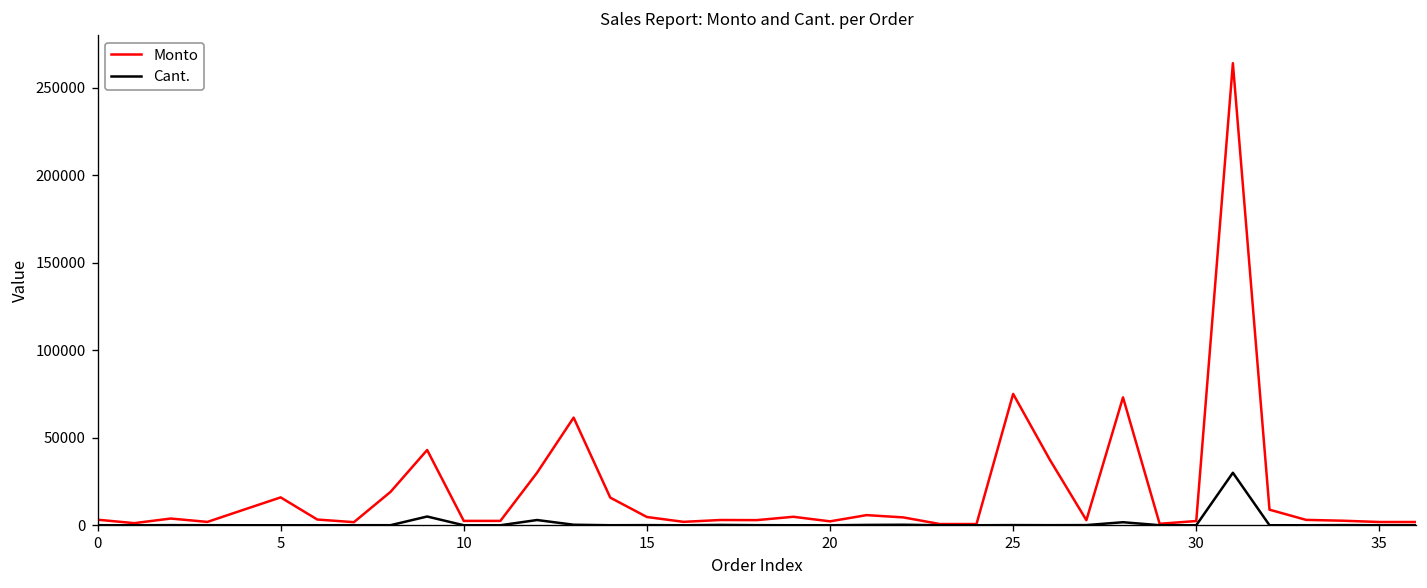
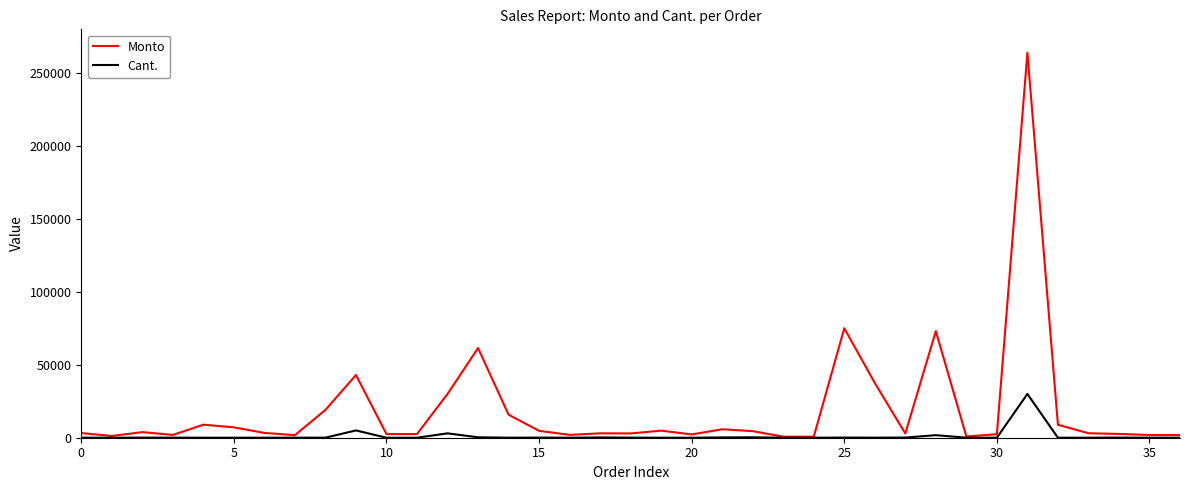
  {
    "Monto": {
      "0": 3000,
-     "5": 16000,
+     "5": 7000,
      "10": 3000,
      "15": 5000,
      "20": 2000,
      "25": 75000,
      "30": 2000,
      "35": 2000
    },
    "Cant.": {
      "0": 0,
      "5": 0,
      "10": 0,
      "15": 0,
      "20": 0,
      "25": 0,
      "30": 0,
      "35": 0
    }
  }
